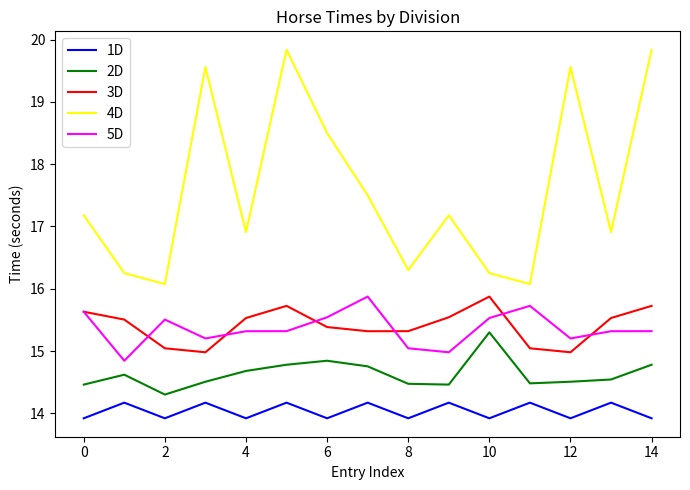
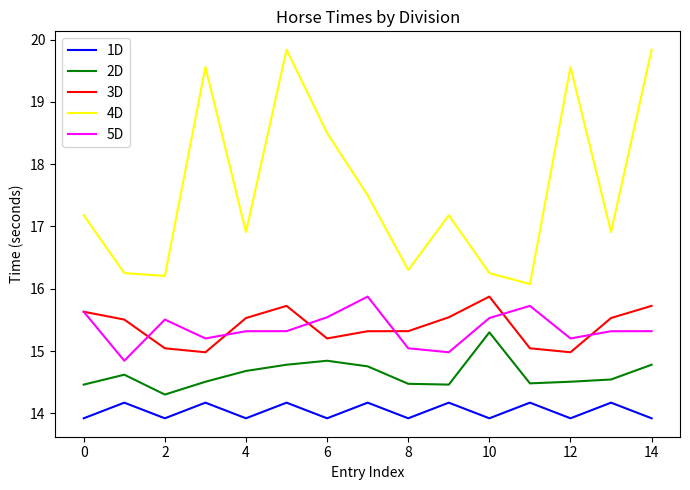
  {
    "1D": {
      "0": 13.9,
      "2": 13.9,
      "4": 13.9,
      "6": 13.9,
      "8": 13.9,
      "10": 13.9,
      "12": 13.9,
      "14": 13.9
    },
    "2D": {
      "0": 14.5,
      "2": 14.3,
      "4": 14.7,
      "6": 14.8,
      "8": 14.5,
      "10": 15.3,
      "12": 14.5,
      "14": 14.8
    },
    "3D": {
      "2": 15.0,
      "4": 15.5,
-     "6": 15.4,
+     "6": 15.2,
      "8": 15.3,
      "10": 15.9,
      "12": 15.0,
      "14": 15.7
    },
    "4D": {
      "0": 17.2,
-     "2": 16.1,
+     "2": 16.2,
      "4": 16.9,
      "6": 18.5,
      "8": 16.3,
      "10": 16.3,
      "12": 19.6,
      "14": 19.8
    },
    "5D": {
      "2": 15.5,
      "4": 15.3,
      "6": 15.5,
      "8": 15.0,
      "10": 15.5,
      "12": 15.2,
      "14": 15.3
    }
  }
